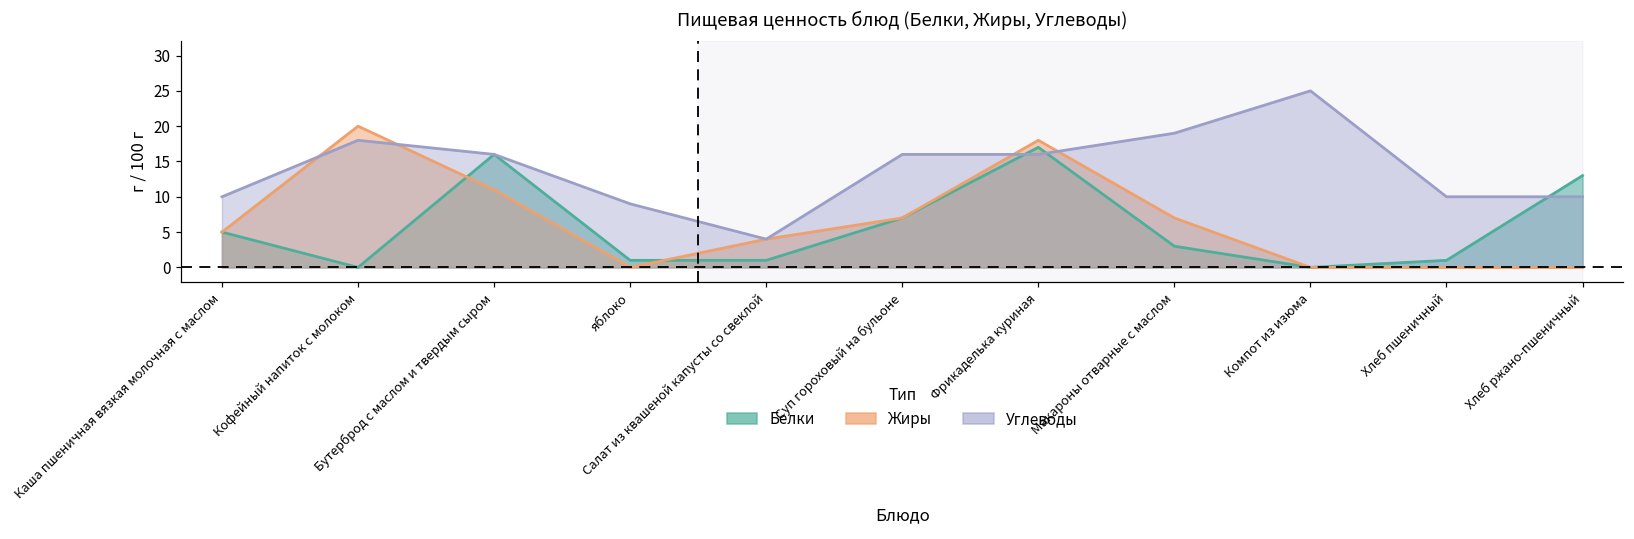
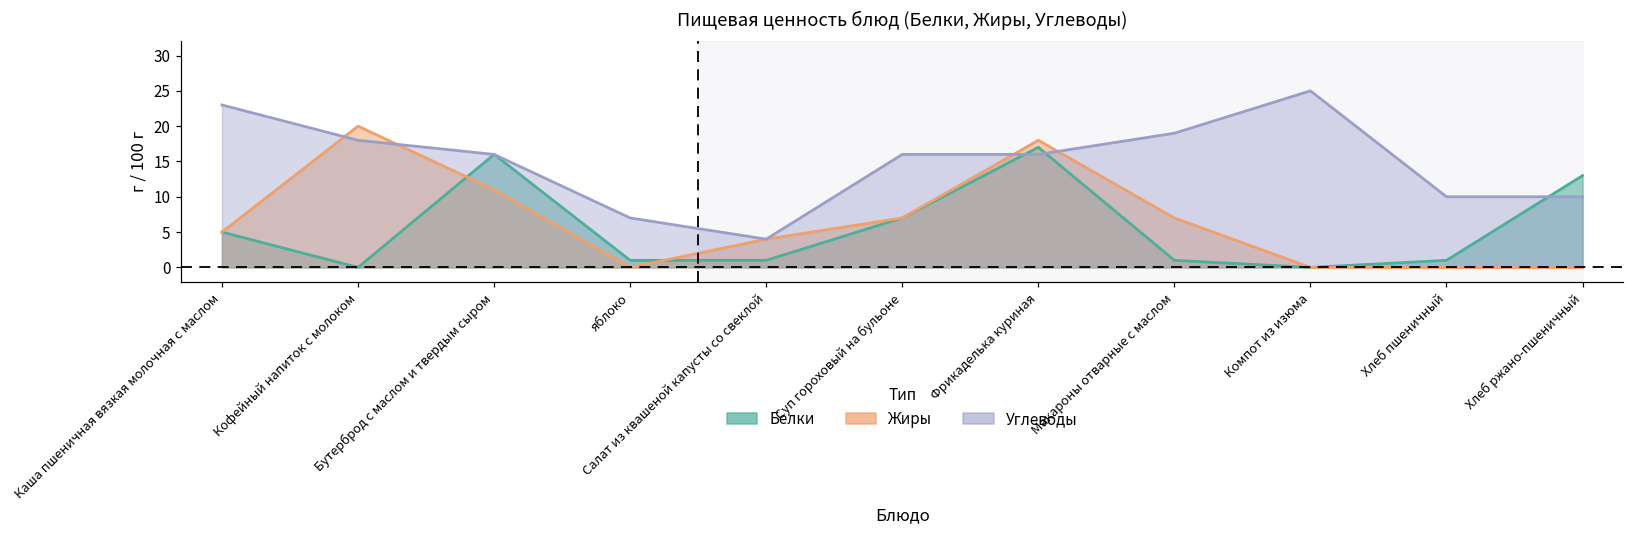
  {
    "Белки": {
      "Кофейный напиток с молоком": 0,
      "яблоко": 1,
      "Салат из квашеной капусты со свеклой": 1,
      "Фрикаделька куриная": 17,
-     "Макароны отварные с маслом": 3,
+     "Макароны отварные с маслом": 1,
      "Хлеб пшеничный": 1,
      "Хлеб ржано-пшеничный": 13
    },
    "Жиры": {
      "Кофейный напиток с молоком": 20,
      "Бутерброд с маслом и твердым сыром": 11,
      "яблоко": 0,
      "Фрикаделька куриная": 18,
      "Макароны отварные с маслом": 7,
      "Хлеб пшеничный": 0,
      "Хлеб ржано-пшеничный": 0
    },
    "Углеводы": {
-     "Каша пшеничная вязкая молочная с маслом": 10,
+     "Каша пшеничная вязкая молочная с маслом": 23,
      "Кофейный напиток с молоком": 18,
-     "яблоко": 9,
+     "яблоко": 7,
      "Суп гороховый на бульоне": 16,
      "Фрикаделька куриная": 16,
      "Макароны отварные с маслом": 19,
      "Компот из изюма": 25,
      "Хлеб пшеничный": 10,
      "Хлеб ржано-пшеничный": 10
    }
  }
